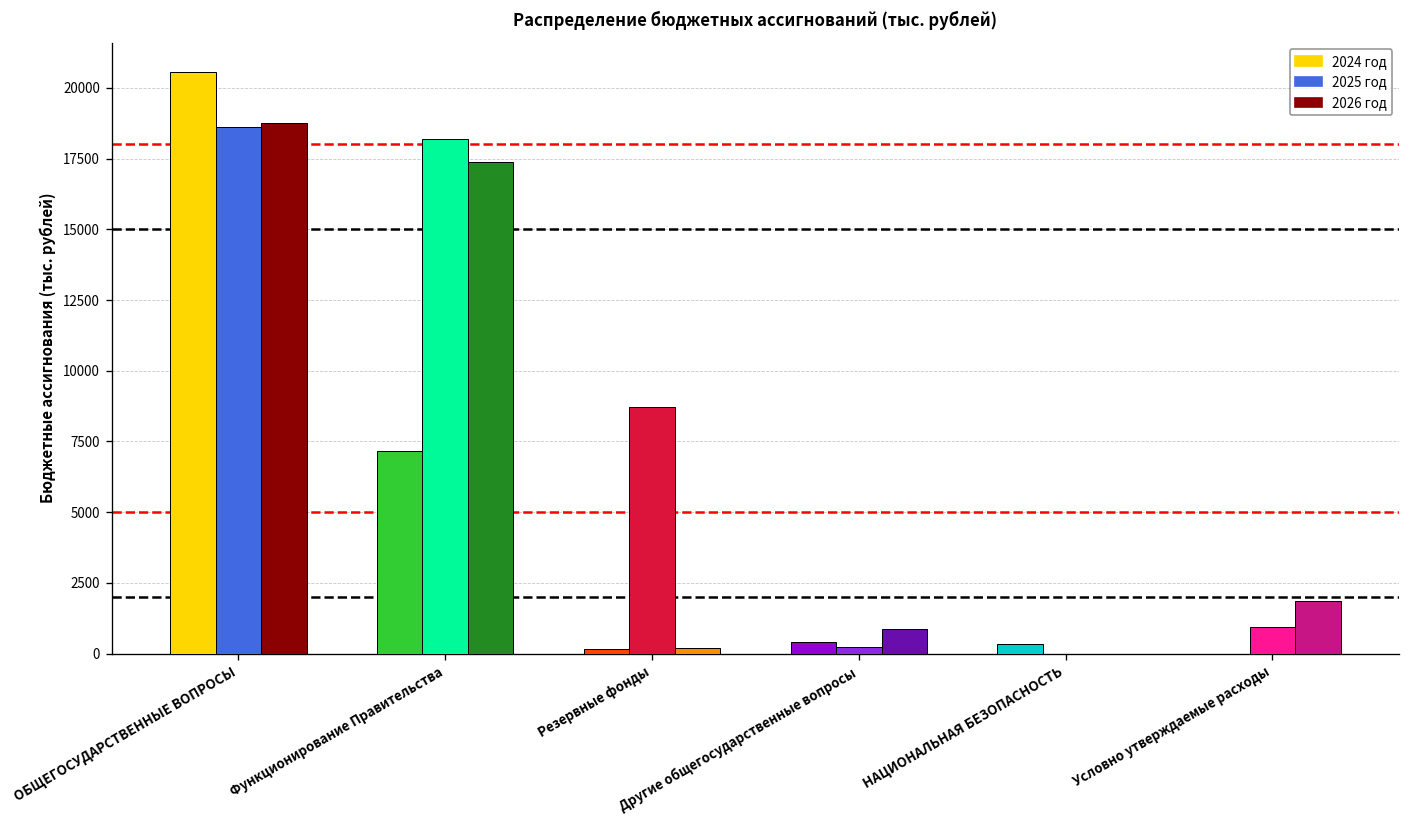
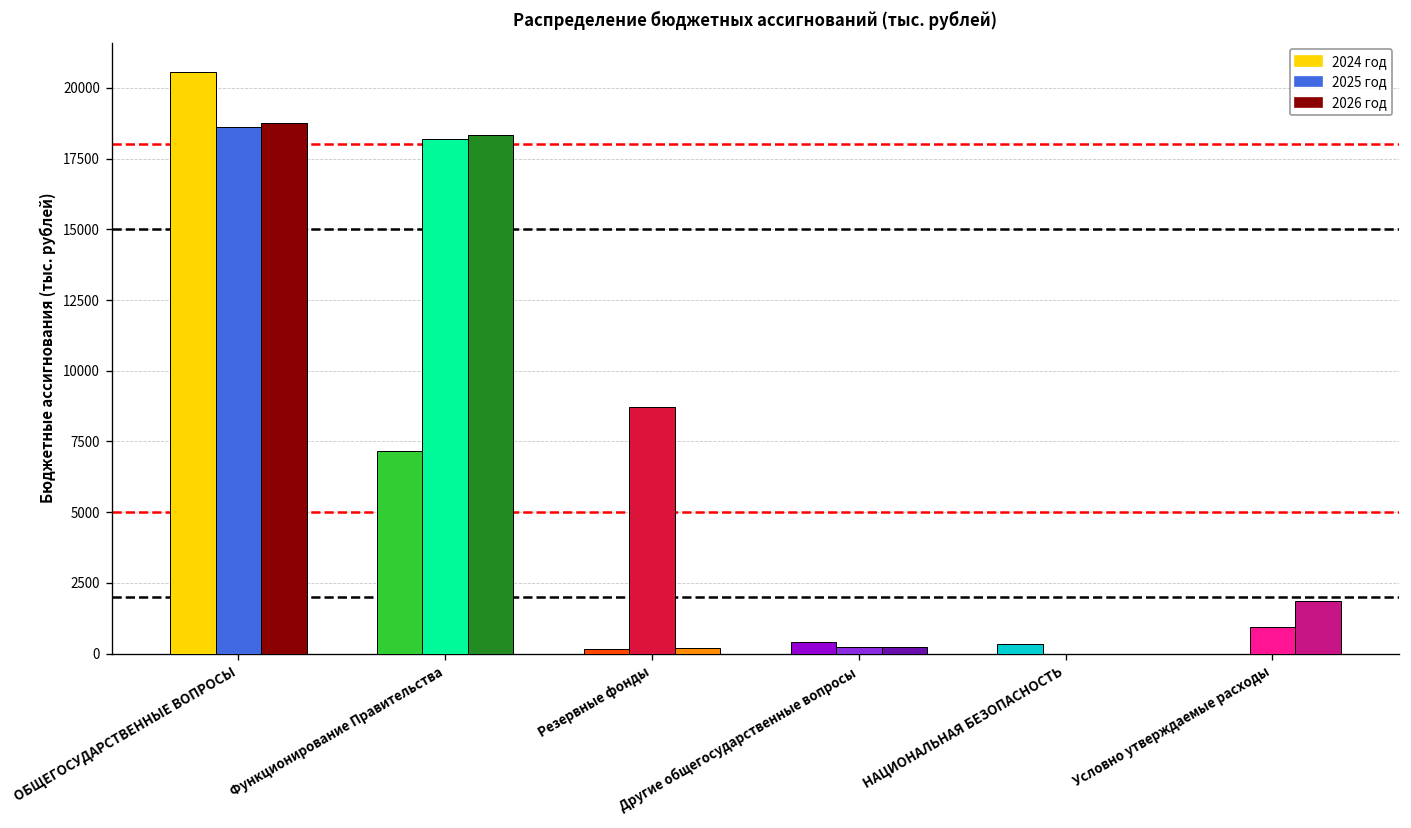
  {
    "2024 год": {
      "ОБЩЕГОСУДАРСТВЕННЫЕ ВОПРОСЫ": 20600,
      "Функционирование Правительства": 7200,
      "Резервные фонды": 200,
      "Другие общегосударственные вопросы": 400,
      "НАЦИОНАЛЬНАЯ БЕЗОПАСНОСТЬ": 300,
      "Условно утверждаемые расходы": 0
    },
    "2025 год": {
      "ОБЩЕГОСУДАРСТВЕННЫЕ ВОПРОСЫ": 18600,
      "Функционирование Правительства": 18200,
      "Резервные фонды": 8700,
      "Другие общегосударственные вопросы": 200,
      "НАЦИОНАЛЬНАЯ БЕЗОПАСНОСТЬ": 0,
      "Условно утверждаемые расходы": 900
    },
    "2026 год": {
      "ОБЩЕГОСУДАРСТВЕННЫЕ ВОПРОСЫ": 18800,
-     "Функционирование Правительства": 17400,
+     "Функционирование Правительства": 18300,
      "Резервные фонды": 200,
-     "Другие общегосударственные вопросы": 900,
+     "Другие общегосударственные вопросы": 200,
      "НАЦИОНАЛЬНАЯ БЕЗОПАСНОСТЬ": 0,
      "Условно утверждаемые расходы": 1900
    }
  }
